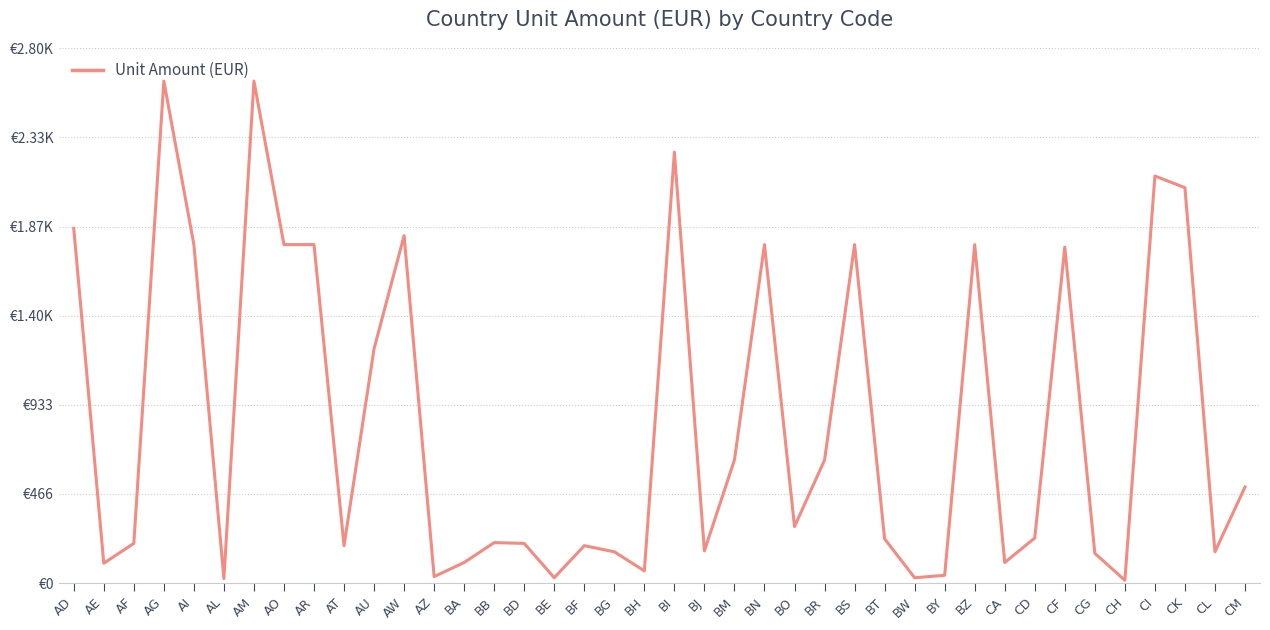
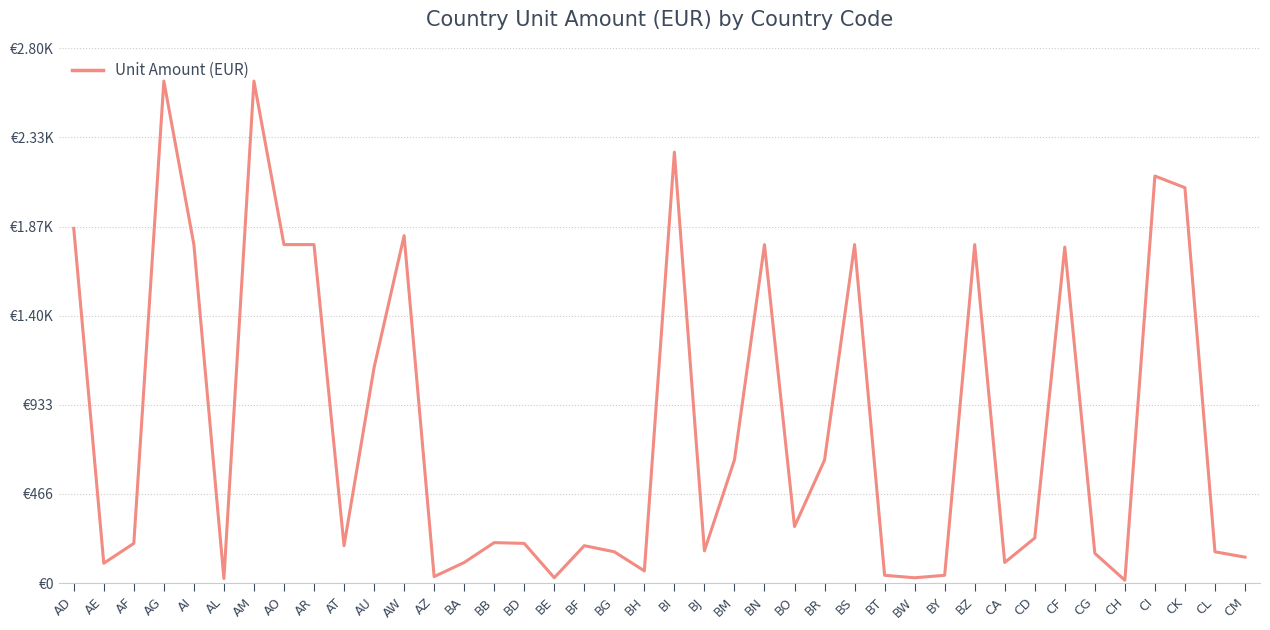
  {
    "AD": "€1860",
    "AE": "€100",
    "AF": "€210",
    "AG": "€2630",
    "AI": "€1770",
    "AL": "€20",
    "AM": "€2630",
    "AO": "€1770",
    "AR": "€1770",
    "AT": "€200",
-   "AU": "€1230",
+   "AU": "€1130",
    "AW": "€1820",
    "AZ": "€30",
    "BA": "€110",
    "BB": "€210",
    "BD": "€210",
    "BE": "€30",
    "BF": "€200",
    "BG": "€160",
    "BH": "€60",
    "BI": "€2260",
    "BJ": "€170",
    "BM": "€650",
    "BN": "€1770",
    "BO": "€300",
    "BR": "€640",
    "BS": "€1770",
-   "BT": "€230",
+   "BT": "€40",
    "BW": "€30",
    "BY": "€40",
    "BZ": "€1770",
    "CA": "€110",
    "CD": "€240",
    "CF": "€1760",
    "CG": "€160",
    "CH": "€20",
    "CI": "€2130",
    "CK": "€2070",
    "CL": "€160",
-   "CM": "€500"
+   "CM": "€140"
  }
